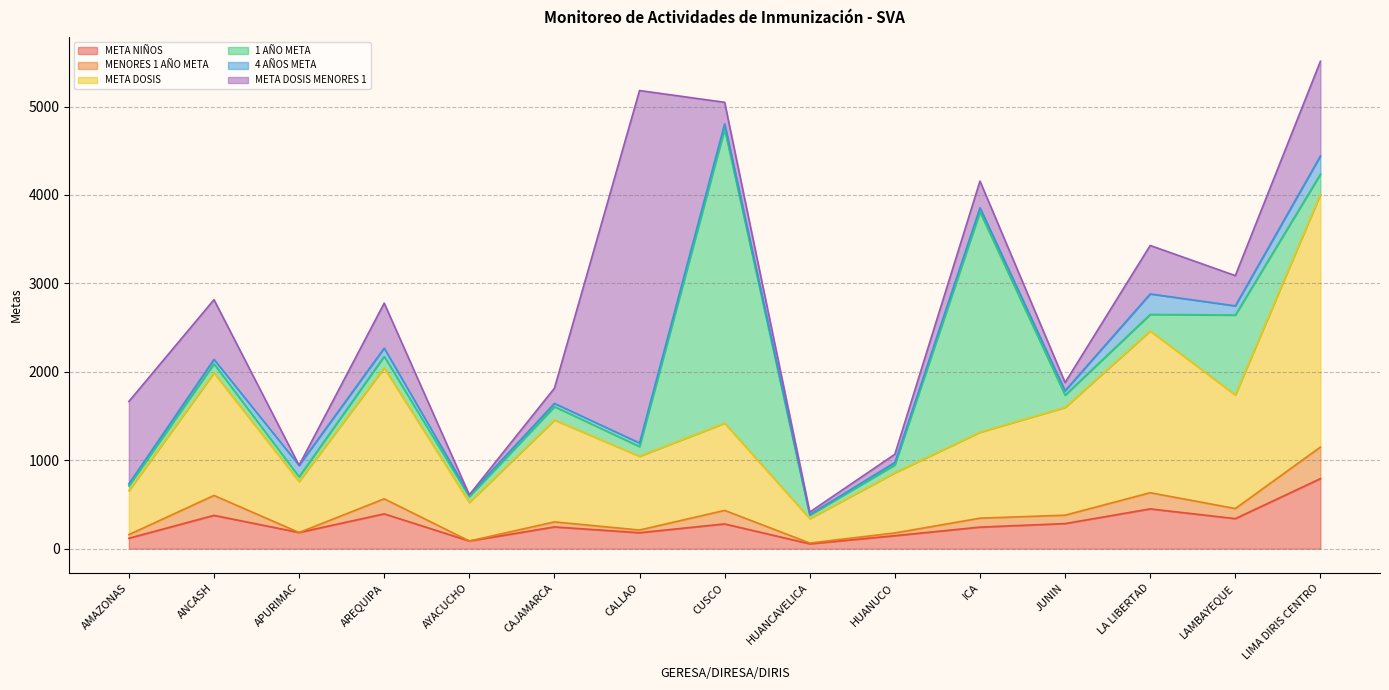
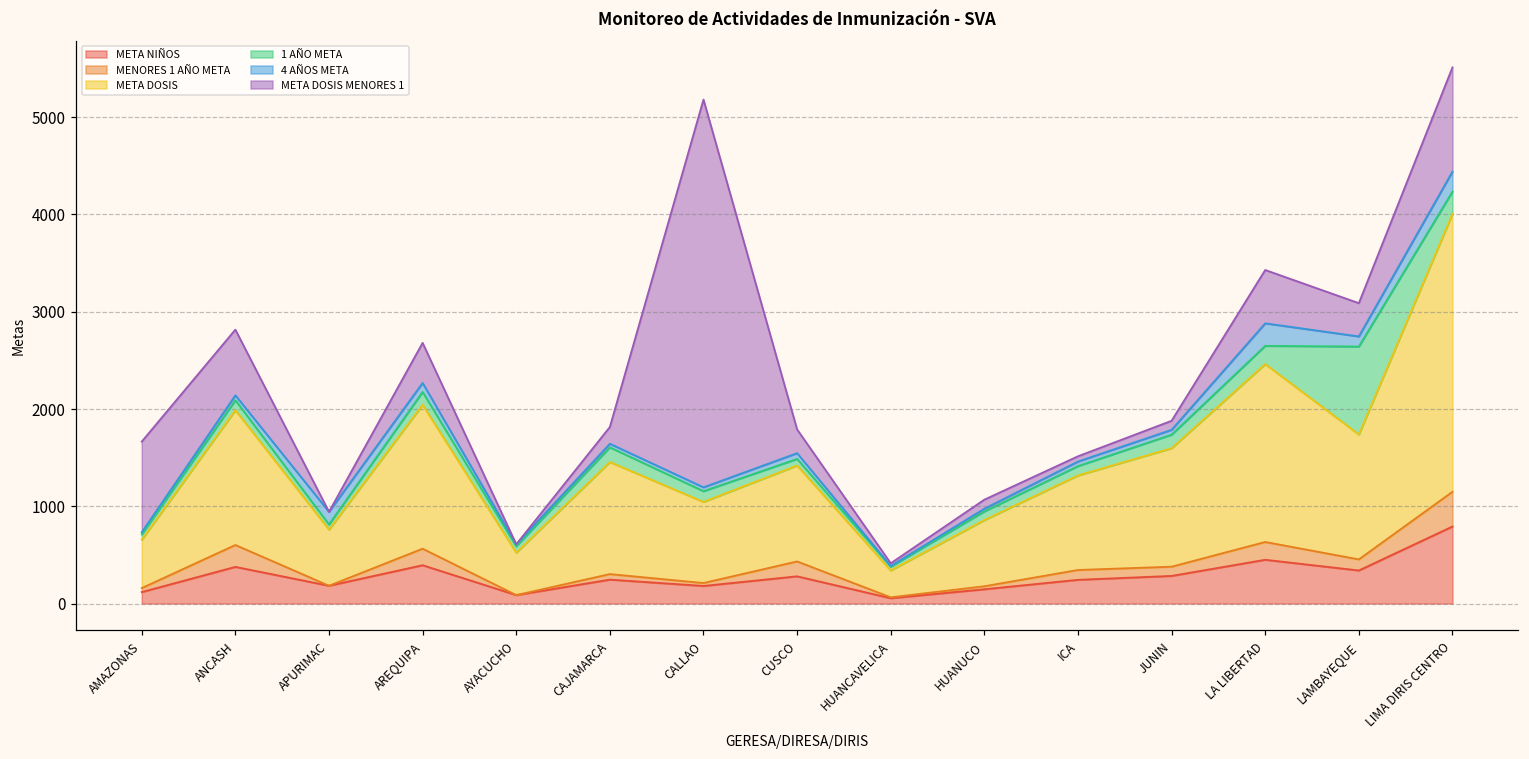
  {
    "1 AÑO META": {
      "ANCASH": 100,
      "APURIMAC": 100,
      "AREQUIPA": 100,
      "CAJAMARCA": 200,
      "CALLAO": 100,
-     "CUSCO": 3300,
-     "ICA": 2500,
+     "CUSCO": 100,
+     "ICA": 100,
      "JUNIN": 100,
      "LA LIBERTAD": 200,
      "LAMBAYEQUE": 900,
      "LIMA DIRIS CENTRO": 200
    },
    "4 AÑOS META": {
      "ANCASH": 100,
      "AREQUIPA": 100,
      "CAJAMARCA": 0,
      "CALLAO": 0,
      "CUSCO": 100,
      "ICA": 0,
      "JUNIN": 100,
      "LA LIBERTAD": 200,
      "LAMBAYEQUE": 100,
      "LIMA DIRIS CENTRO": 200
    },
    "META DOSIS MENORES 1": {
      "AMAZONAS": 900,
      "ANCASH": 700,
-     "AREQUIPA": 500,
+     "AREQUIPA": 400,
      "CAJAMARCA": 200,
      "CALLAO": 4000,
      "CUSCO": 200,
      "HUANUCO": 100,
-     "ICA": 300,
+     "ICA": 100,
      "JUNIN": 100,
      "LA LIBERTAD": 500,
      "LAMBAYEQUE": 300,
      "LIMA DIRIS CENTRO": 1100
    }
  }
